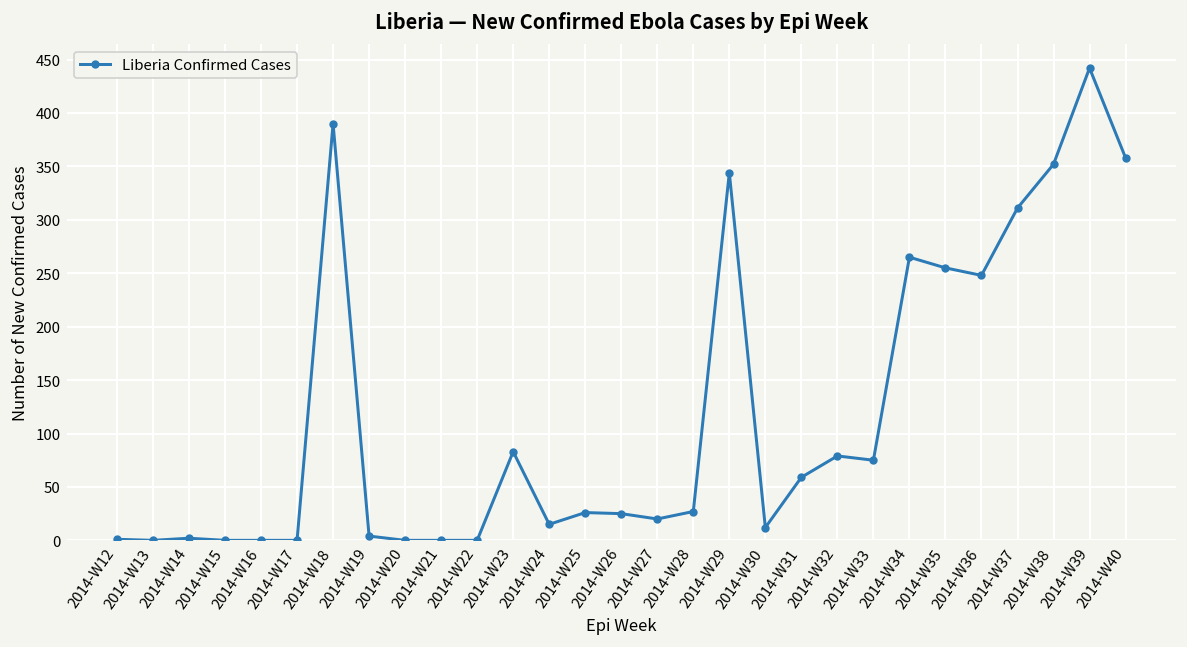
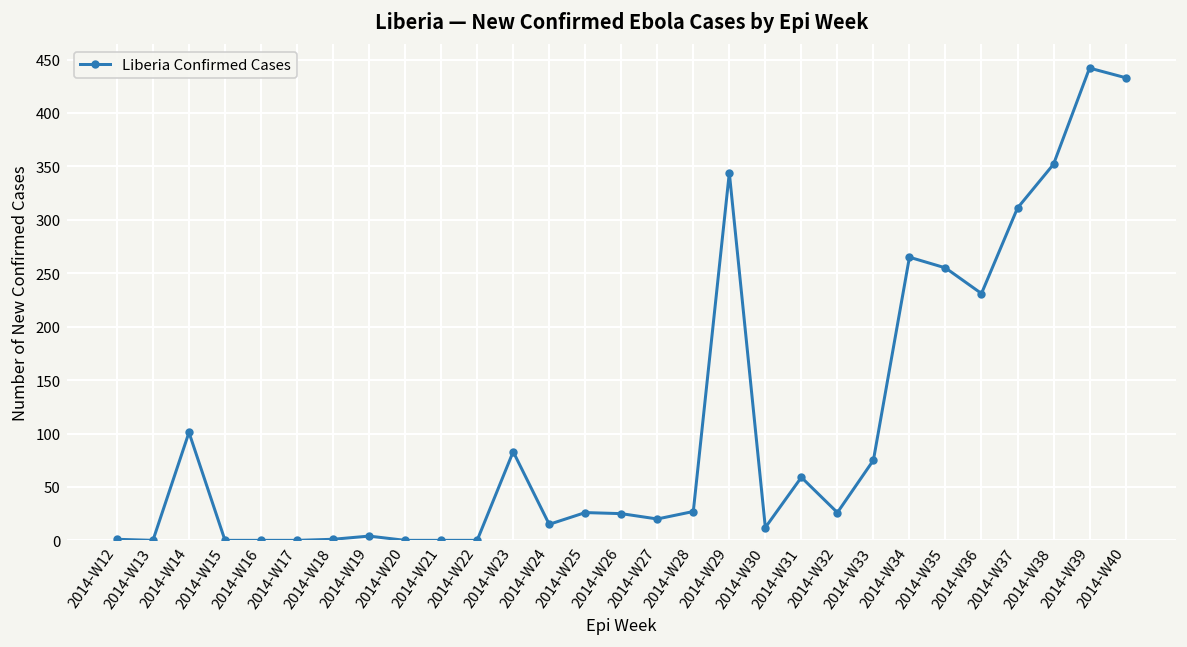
  {
    "2014-W12": 0,
    "2014-W13": 0,
-   "2014-W14": 0,
+   "2014-W14": 100,
    "2014-W15": 0,
    "2014-W16": 0,
    "2014-W17": 0,
-   "2014-W18": 390,
+   "2014-W18": 0,
    "2014-W19": 0,
    "2014-W20": 0,
    "2014-W21": 0,
    "2014-W22": 0,
    "2014-W23": 80,
    "2014-W24": 20,
    "2014-W25": 30,
    "2014-W26": 30,
    "2014-W27": 20,
    "2014-W28": 30,
    "2014-W29": 340,
    "2014-W30": 10,
    "2014-W31": 60,
-   "2014-W32": 80,
+   "2014-W32": 30,
    "2014-W33": 80,
    "2014-W34": 270,
    "2014-W35": 260,
-   "2014-W36": 250,
+   "2014-W36": 230,
    "2014-W37": 310,
    "2014-W38": 350,
    "2014-W39": 440,
-   "2014-W40": 360
+   "2014-W40": 430
  }
